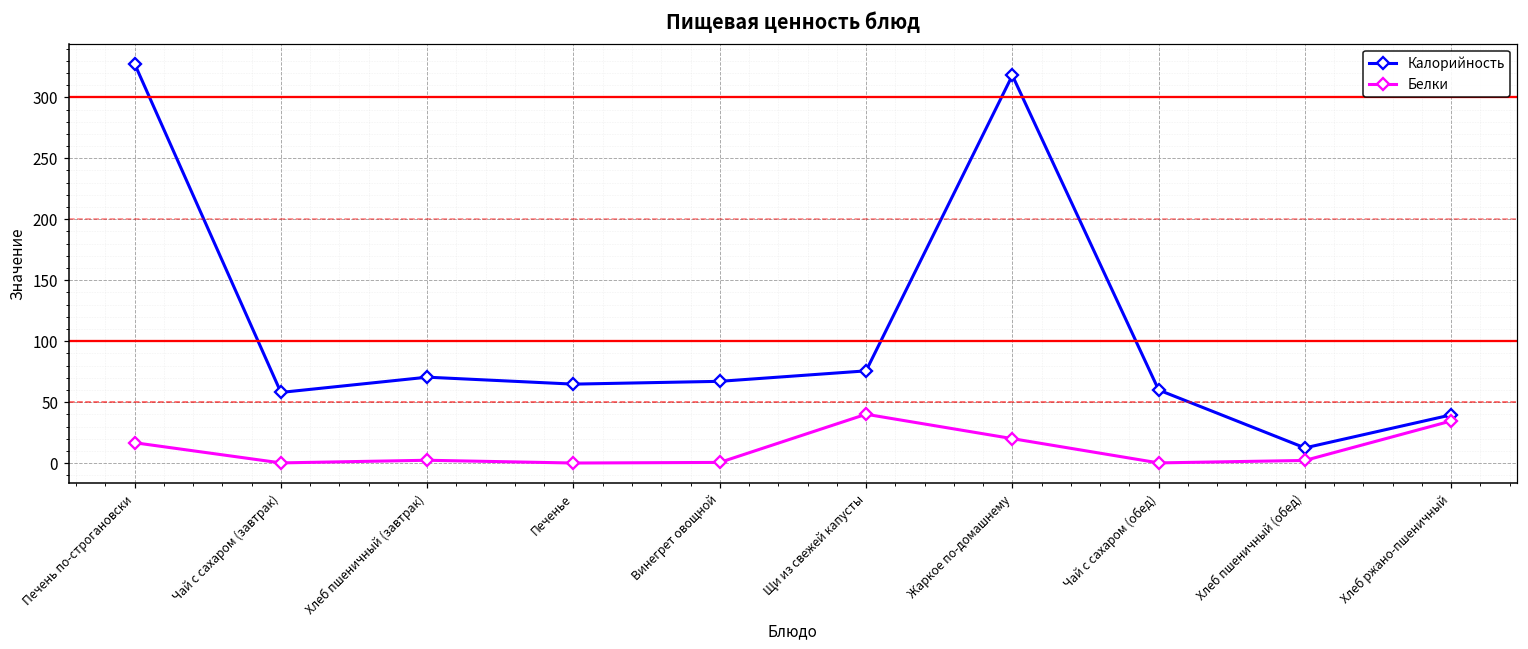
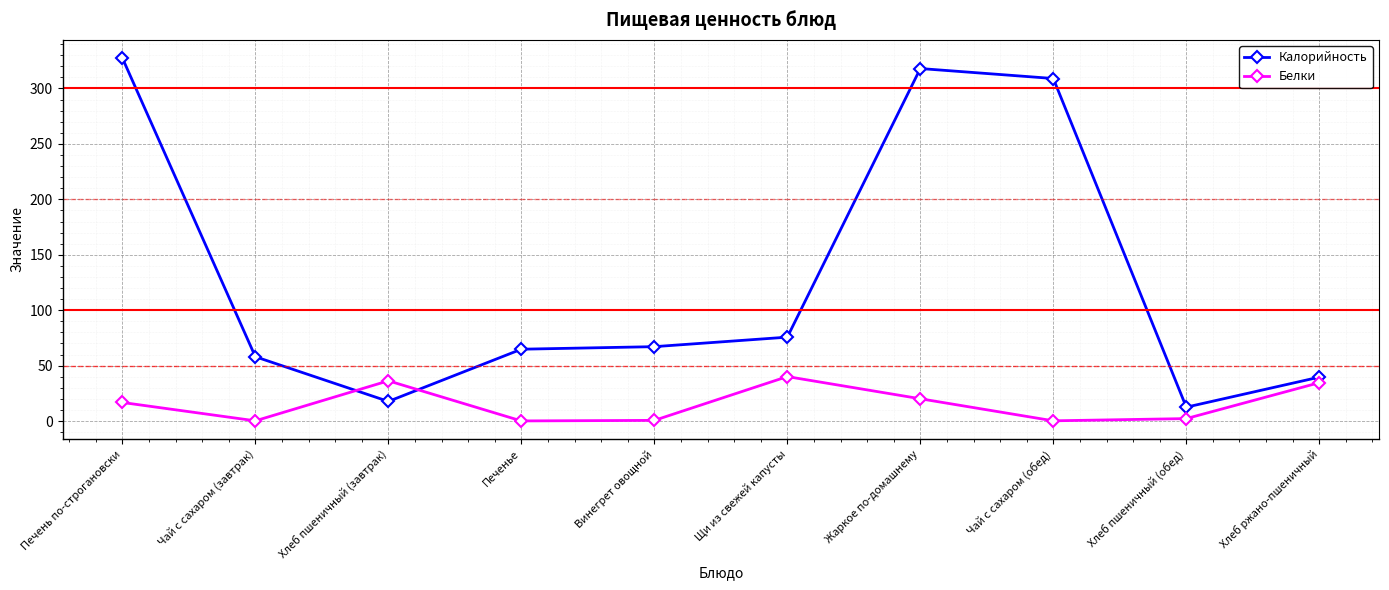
  {
    "Калорийность": {
      "Печень по-строгановски": 328,
      "Чай с сахаром (завтрак)": 58,
-     "Хлеб пшеничный (завтрак)": 71,
+     "Хлеб пшеничный (завтрак)": 18,
      "Печенье": 65,
      "Винегрет овощной": 67,
      "Щи из свежей капусты": 76,
      "Жаркое по-домашнему": 318,
-     "Чай с сахаром (обед)": 60,
+     "Чай с сахаром (обед)": 309,
      "Хлеб пшеничный (обед)": 13,
      "Хлеб ржано-пшеничный": 40
    },
    "Белки": {
      "Печень по-строгановски": 17,
      "Чай с сахаром (завтрак)": 0,
-     "Хлеб пшеничный (завтрак)": 2,
+     "Хлеб пшеничный (завтрак)": 36,
      "Печенье": 0,
      "Винегрет овощной": 1,
      "Щи из свежей капусты": 40,
      "Жаркое по-домашнему": 20,
      "Чай с сахаром (обед)": 0,
      "Хлеб пшеничный (обед)": 2,
      "Хлеб ржано-пшеничный": 35
    }
  }
